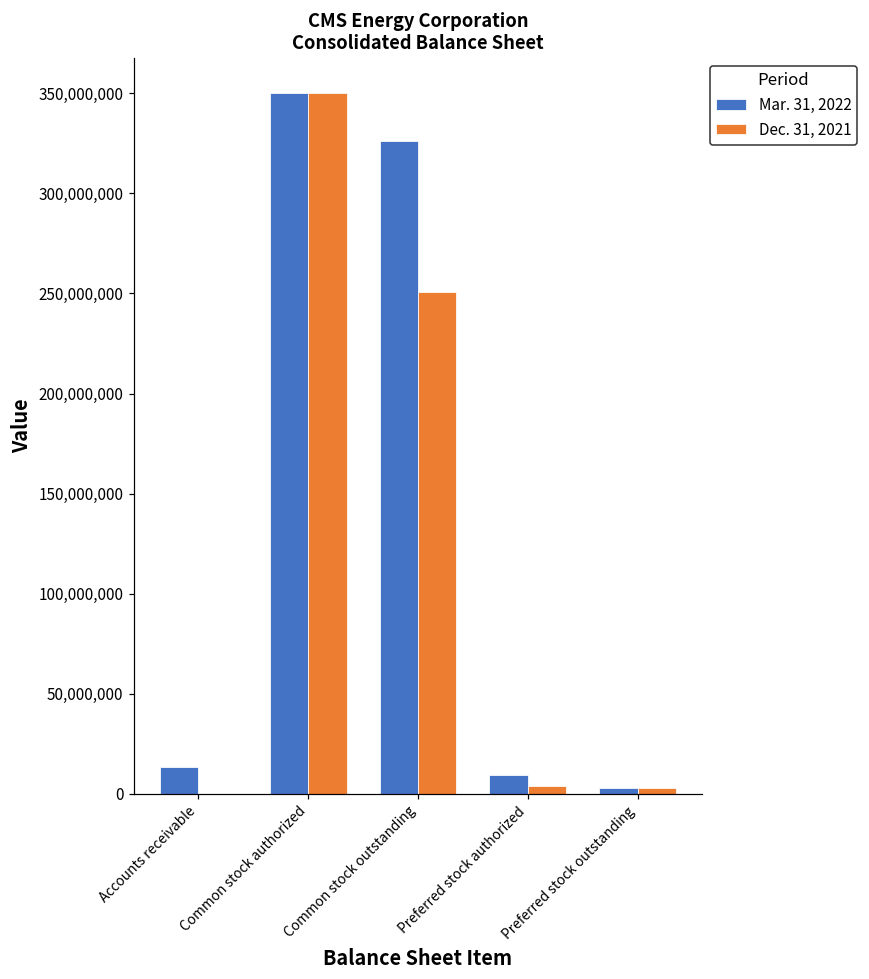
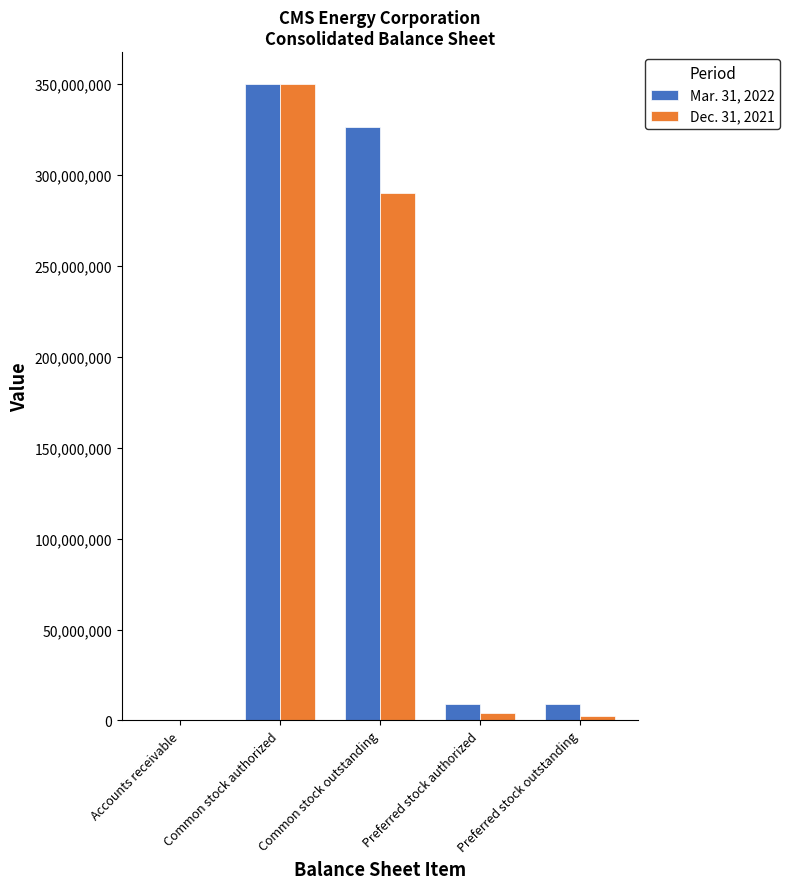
  {
    "Mar. 31, 2022": {
-     "Accounts receivable": "13,000,000",
+     "Accounts receivable": "0",
      "Common stock authorized": "350,000,000",
      "Common stock outstanding": "326,000,000",
      "Preferred stock authorized": "9,000,000",
-     "Preferred stock outstanding": "3,000,000"
+     "Preferred stock outstanding": "9,000,000"
    },
    "Dec. 31, 2021": {
      "Common stock authorized": "350,000,000",
-     "Common stock outstanding": "251,000,000",
+     "Common stock outstanding": "290,000,000",
      "Preferred stock authorized": "4,000,000",
      "Preferred stock outstanding": "3,000,000"
    }
  }
